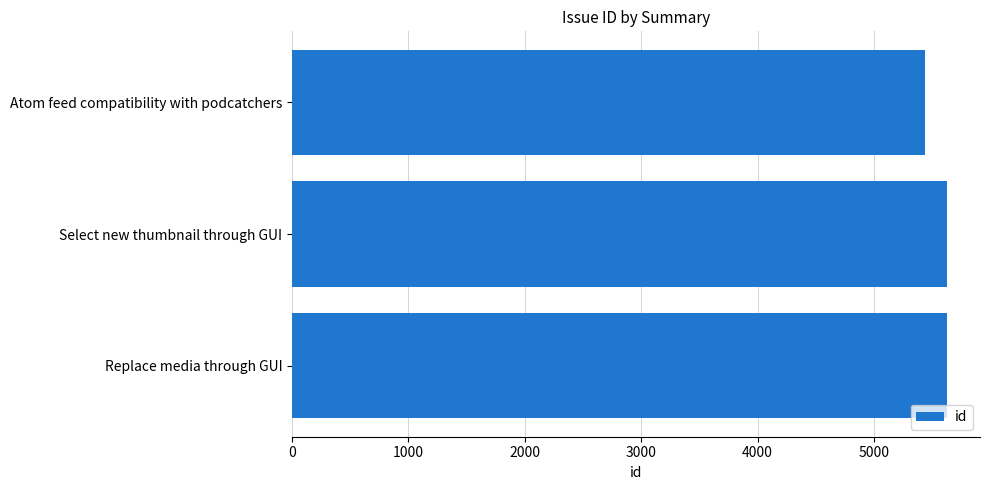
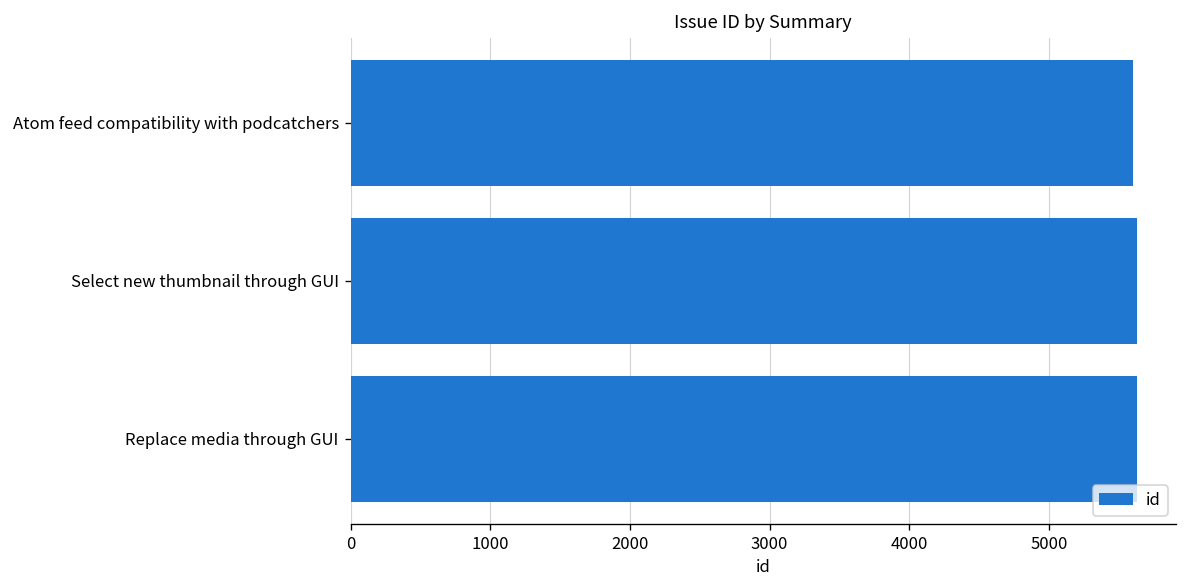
  {
-   "Atom feed compatibility with podcatchers": 5440,
+   "Atom feed compatibility with podcatchers": 5610,
    "Select new thumbnail through GUI": 5630,
    "Replace media through GUI": 5630
  }
